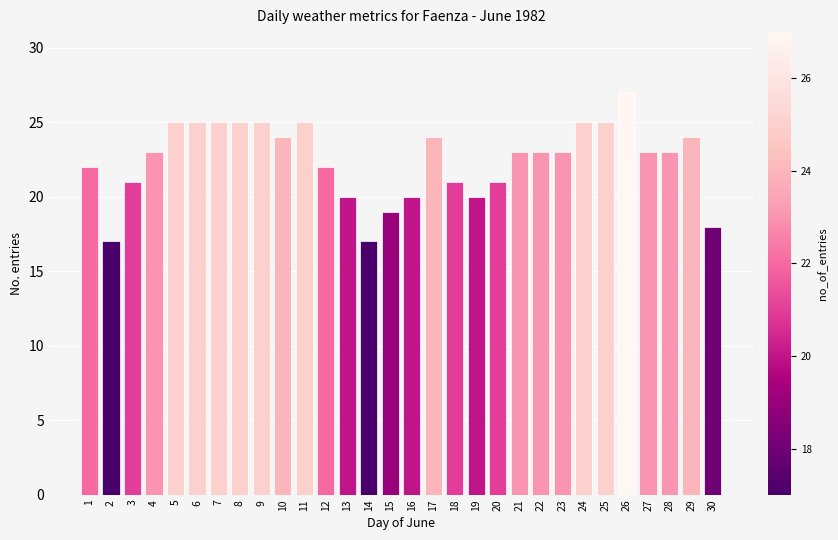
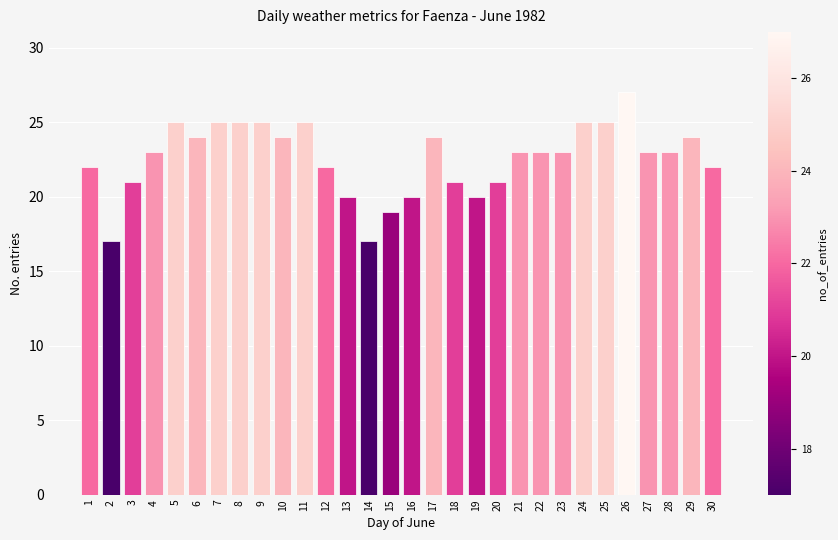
  {
    "1": 22,
    "2": 17,
    "3": 21,
    "4": 23,
    "5": 25,
-   "6": 25,
+   "6": 24,
    "7": 25,
    "8": 25,
    "9": 25,
    "10": 24,
    "11": 25,
    "12": 22,
    "13": 20,
    "14": 17,
    "15": 19,
    "16": 20,
    "17": 24,
    "18": 21,
    "19": 20,
    "20": 21,
    "21": 23,
    "22": 23,
    "23": 23,
    "24": 25,
    "25": 25,
    "26": 27,
    "27": 23,
    "28": 23,
    "29": 24,
-   "30": 18
+   "30": 22
  }
